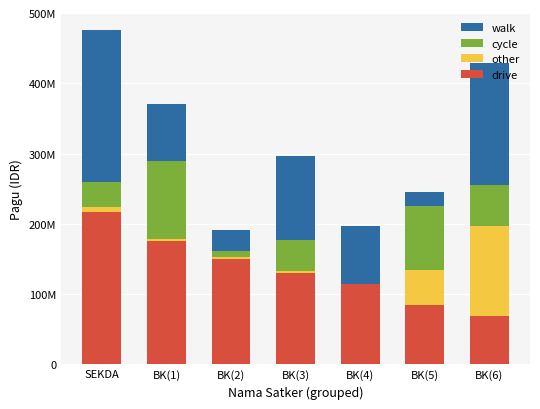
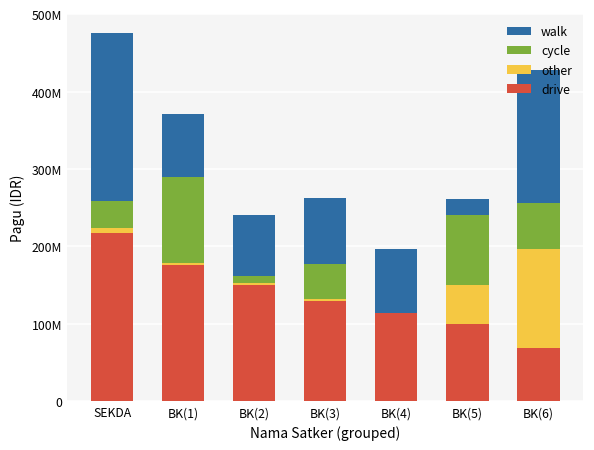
  {
    "drive": {
      "SEKDA": 220000000,
      "BK(1)": 180000000,
      "BK(2)": 150000000,
      "BK(3)": 130000000,
      "BK(4)": 110000000,
-     "BK(5)": 80000000,
+     "BK(5)": 100000000,
      "BK(6)": 70000000
    },
    "other": {
      "SEKDA": 10000000,
      "BK(4)": 0,
      "BK(5)": 50000000,
      "BK(6)": 130000000
    },
    "cycle": {
      "SEKDA": 30000000,
      "BK(1)": 110000000,
      "BK(2)": 10000000,
      "BK(3)": 40000000,
      "BK(4)": 0,
      "BK(5)": 90000000,
      "BK(6)": 60000000
    },
    "walk": {
      "SEKDA": 220000000,
      "BK(1)": 80000000,
-     "BK(2)": 30000000,
-     "BK(3)": 120000000,
+     "BK(2)": 80000000,
+     "BK(3)": 90000000,
      "BK(4)": 80000000,
      "BK(5)": 20000000,
      "BK(6)": 170000000
    }
  }
